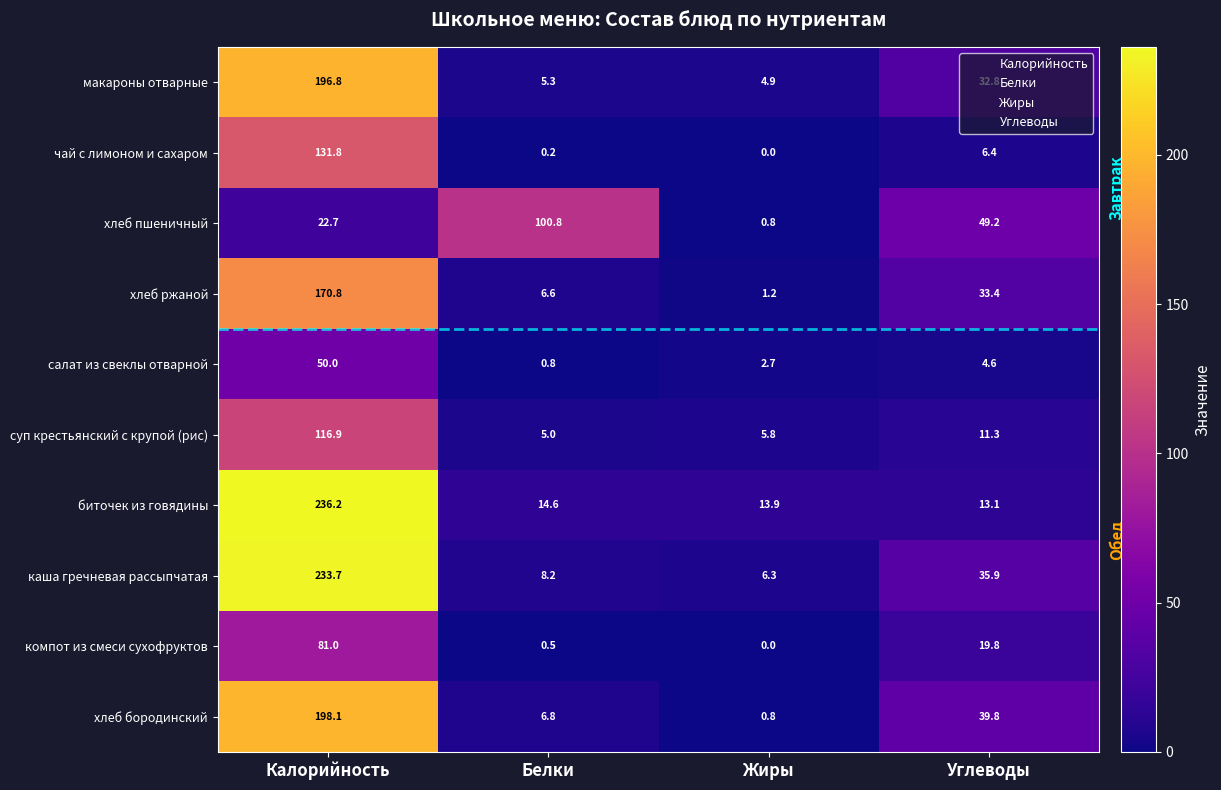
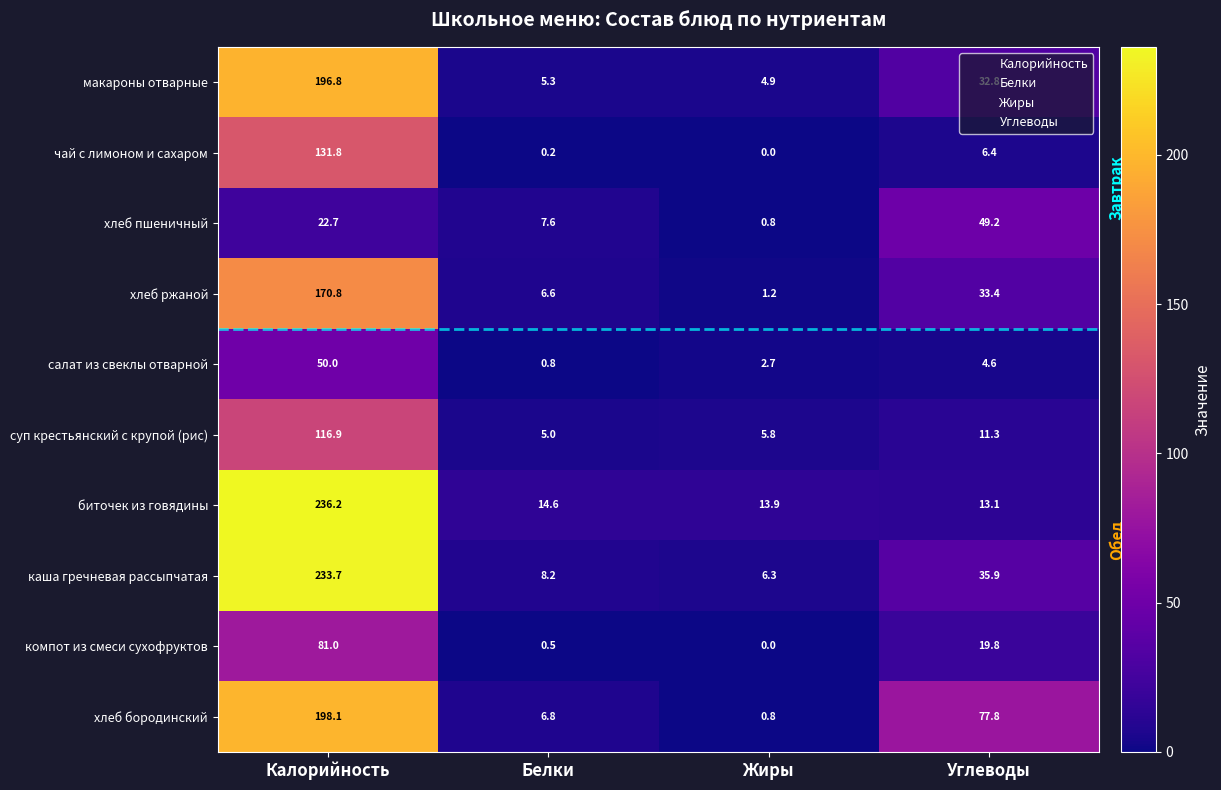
  {
    "макароны отварные": {
      "Калорийность": 196.8,
      "Белки": 5.3,
      "Жиры": 4.9
    },
    "чай с лимоном и сахаром": {
      "Калорийность": 131.8,
      "Белки": 0.2,
      "Жиры": 0.0,
      "Углеводы": 6.4
    },
    "хлеб пшеничный": {
      "Калорийность": 22.7,
-     "Белки": 100.8,
+     "Белки": 7.6,
      "Жиры": 0.8,
      "Углеводы": 49.2
    },
    "хлеб ржаной": {
      "Калорийность": 170.8,
      "Белки": 6.6,
      "Жиры": 1.2,
      "Углеводы": 33.4
    },
    "салат из свеклы отварной": {
      "Калорийность": 50.0,
      "Белки": 0.8,
      "Жиры": 2.7,
      "Углеводы": 4.6
    },
    "суп крестьянский с крупой (рис)": {
      "Калорийность": 116.9,
      "Белки": 5.0,
      "Жиры": 5.8,
      "Углеводы": 11.3
    },
    "биточек из говядины": {
      "Калорийность": 236.2,
      "Белки": 14.6,
      "Жиры": 13.9,
      "Углеводы": 13.1
    },
    "каша гречневая рассыпчатая": {
      "Калорийность": 233.7,
      "Белки": 8.2,
      "Жиры": 6.3,
      "Углеводы": 35.9
    },
    "компот из смеси сухофруктов": {
      "Калорийность": 81.0,
      "Белки": 0.5,
      "Жиры": 0.0,
      "Углеводы": 19.8
    },
    "хлеб бородинский": {
      "Калорийность": 198.1,
      "Белки": 6.8,
      "Жиры": 0.8,
-     "Углеводы": 39.8
+     "Углеводы": 77.8
    }
  }
